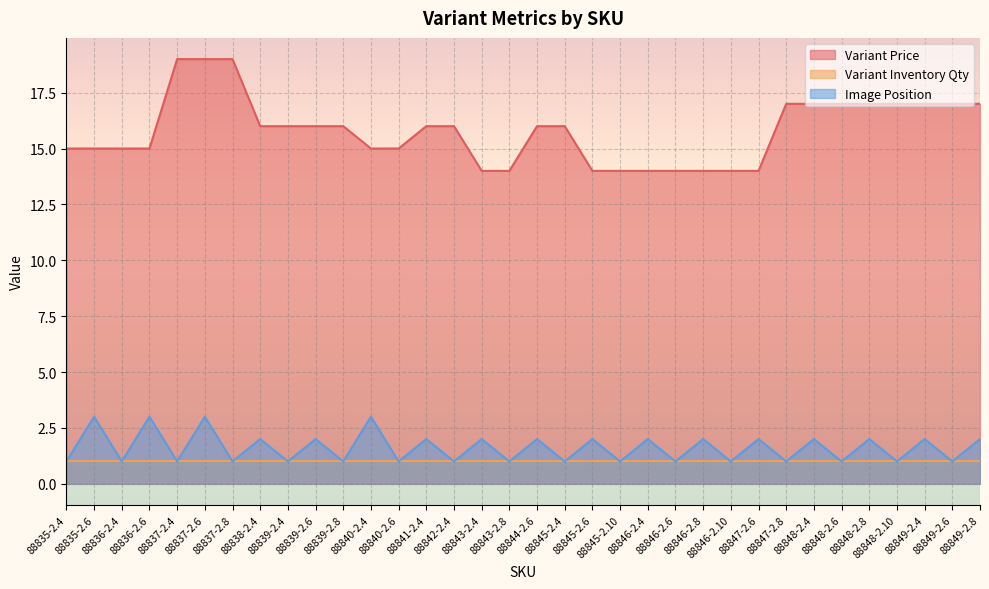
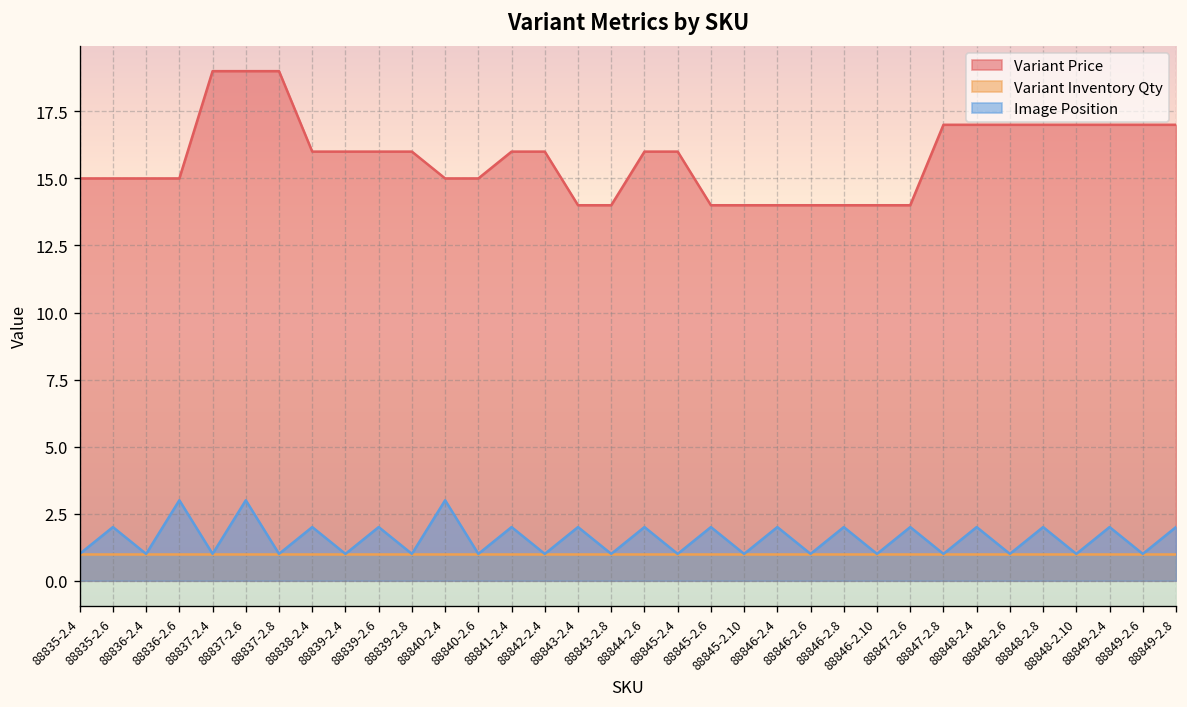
  {
    "Image Position": {
-     "88835-2.6": 3,
+     "88835-2.6": 2,
      "88836-2.6": 3,
      "88837-2.6": 3,
      "88838-2.4": 2,
      "88839-2.6": 2,
      "88840-2.4": 3,
      "88841-2.4": 2,
      "88843-2.4": 2,
      "88844-2.6": 2,
      "88845-2.6": 2,
      "88846-2.4": 2,
      "88846-2.8": 2,
      "88847-2.6": 2,
      "88848-2.4": 2,
      "88848-2.8": 2,
      "88849-2.4": 2,
      "88849-2.8": 2
    }
  }
